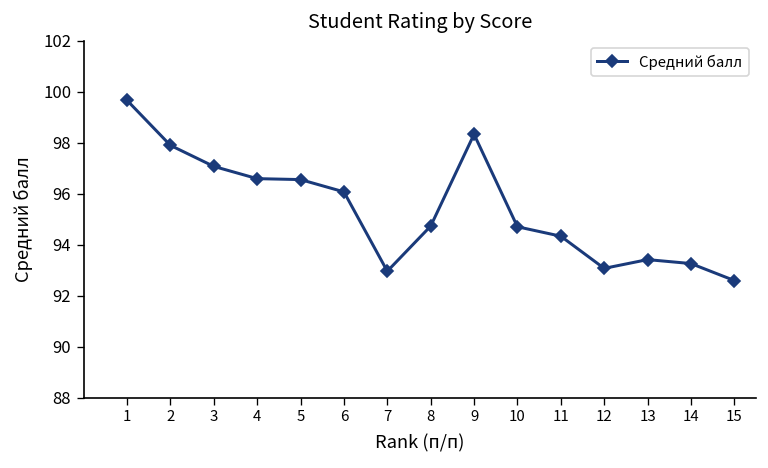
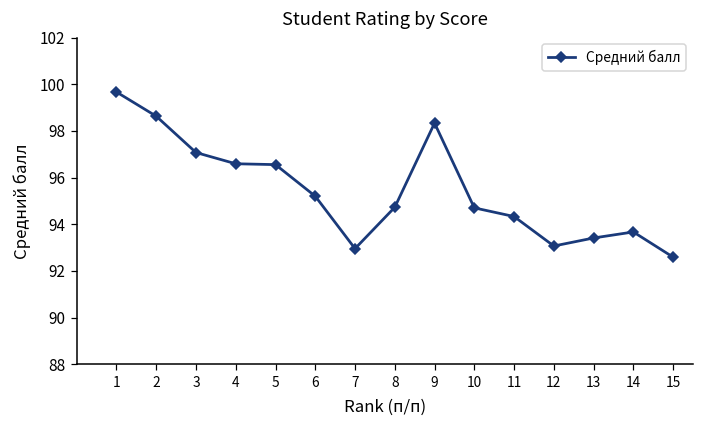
  {
    "1": 99.7,
-   "2": 97.9,
+   "2": 98.6,
    "3": 97.1,
    "4": 96.6,
    "5": 96.6,
-   "6": 96.1,
+   "6": 95.2,
    "7": 93.0,
    "8": 94.7,
    "9": 98.3,
    "10": 94.7,
    "11": 94.3,
    "12": 93.1,
    "13": 93.4,
-   "14": 93.3,
+   "14": 93.7,
    "15": 92.6
  }
